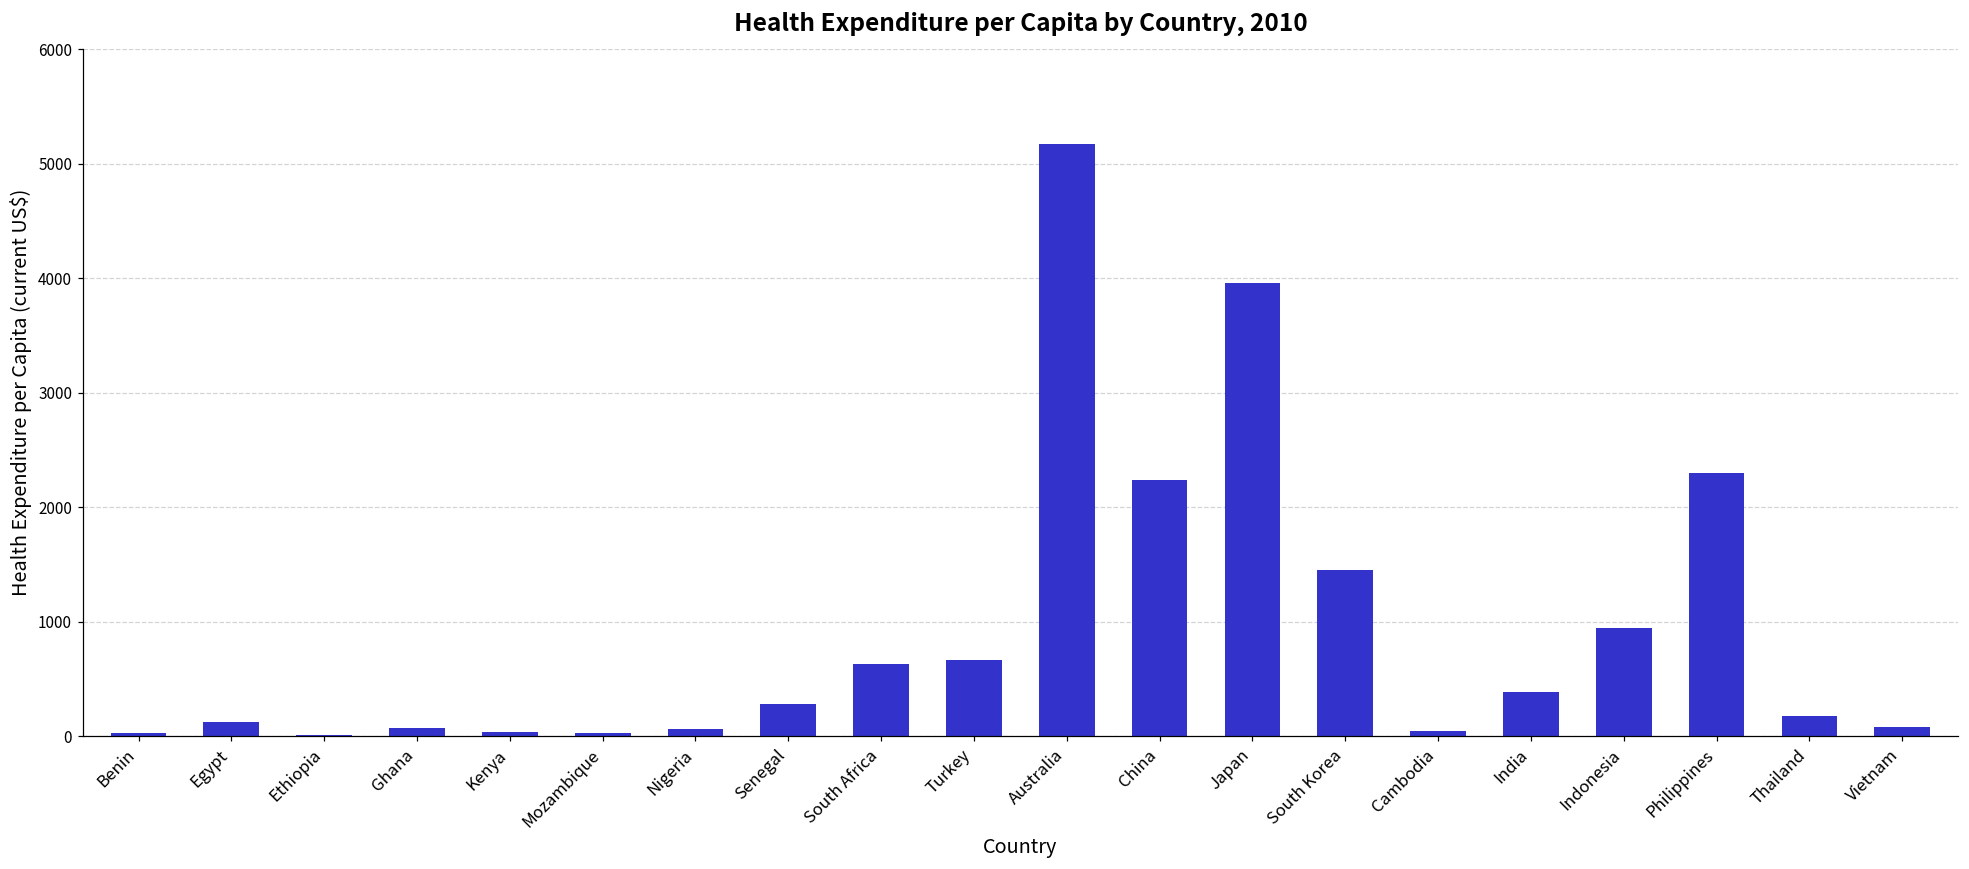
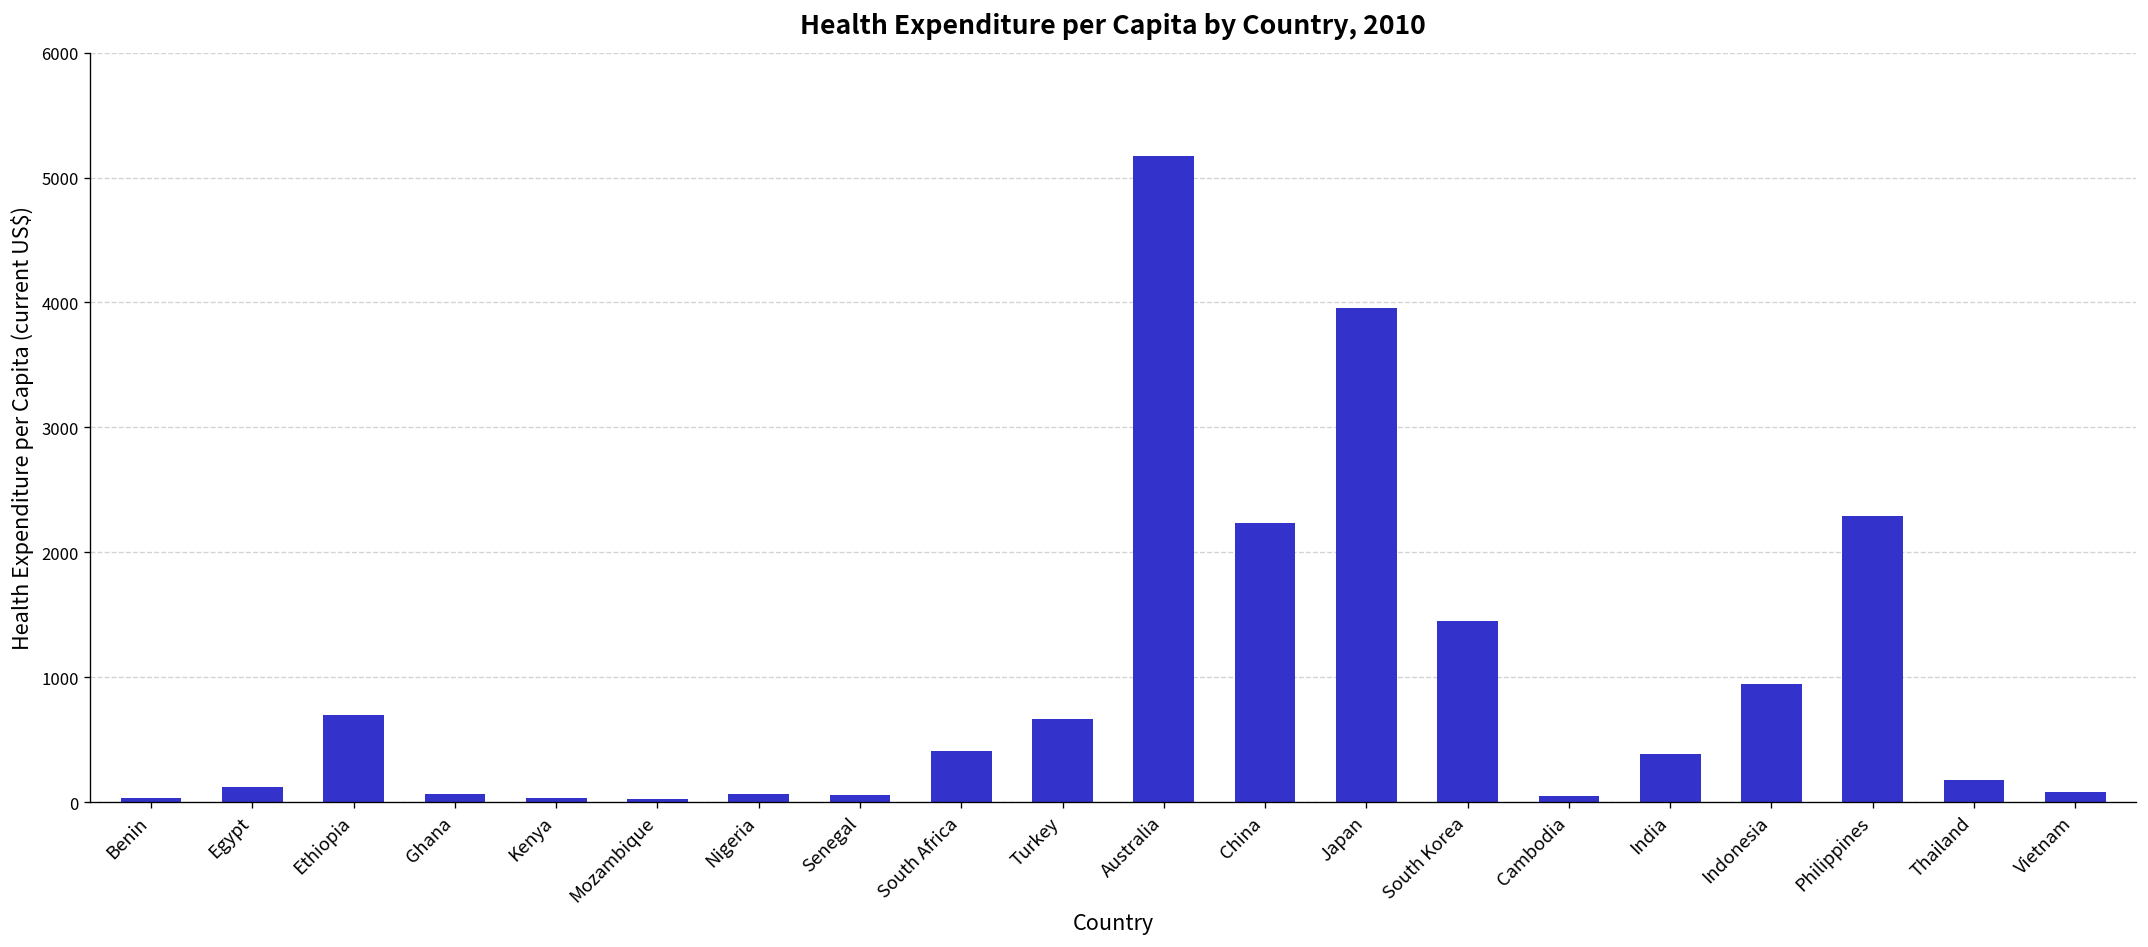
  {
    "Benin": 30,
    "Egypt": 130,
-   "Ethiopia": 20,
+   "Ethiopia": 700,
    "Ghana": 70,
    "Kenya": 40,
    "Mozambique": 30,
    "Nigeria": 70,
-   "Senegal": 280,
-   "South Africa": 630,
+   "Senegal": 60,
+   "South Africa": 410,
    "Turkey": 670,
    "Australia": 5170,
    "China": 2240,
    "Japan": 3960,
    "South Korea": 1450,
    "Cambodia": 50,
    "India": 390,
    "Indonesia": 950,
    "Philippines": 2300,
    "Thailand": 180,
    "Vietnam": 80
  }
